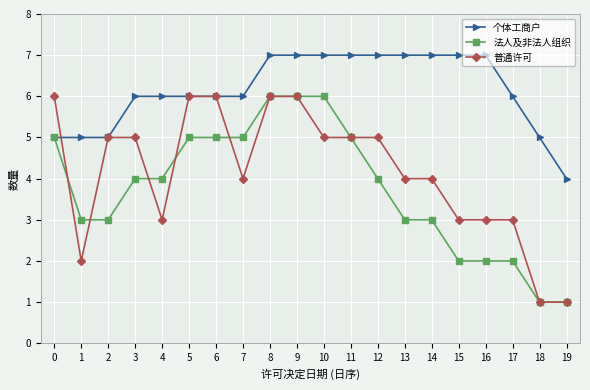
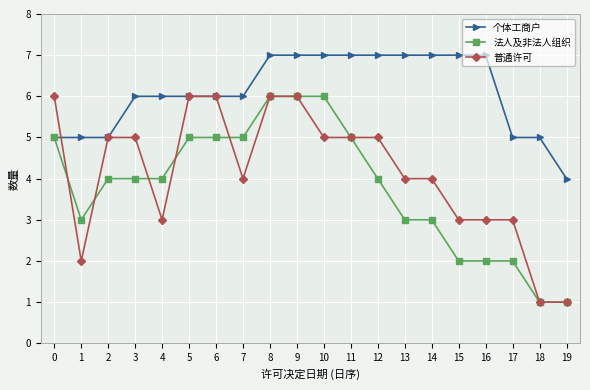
  {
    "个体工商户": {
      "1": 5,
      "3": 6,
      "4": 6,
      "7": 6,
      "8": 7,
      "9": 7,
      "10": 7,
      "11": 7,
      "12": 7,
      "13": 7,
      "14": 7,
      "15": 7,
-     "17": 6,
+     "17": 5,
      "18": 5,
      "19": 4
    },
    "法人及非法人组织": {
      "1": 3,
-     "2": 3,
+     "2": 4,
      "3": 4,
      "4": 4,
      "5": 5,
      "6": 5,
      "7": 5,
      "10": 6,
      "12": 4,
      "13": 3,
      "14": 3,
      "15": 2,
      "16": 2,
      "17": 2
    },
    "普通许可": {
      "0": 6,
      "1": 2,
      "3": 5,
      "4": 3,
      "7": 4,
      "10": 5,
      "12": 5,
      "13": 4,
      "14": 4,
      "15": 3,
      "16": 3,
      "17": 3
    }
  }
